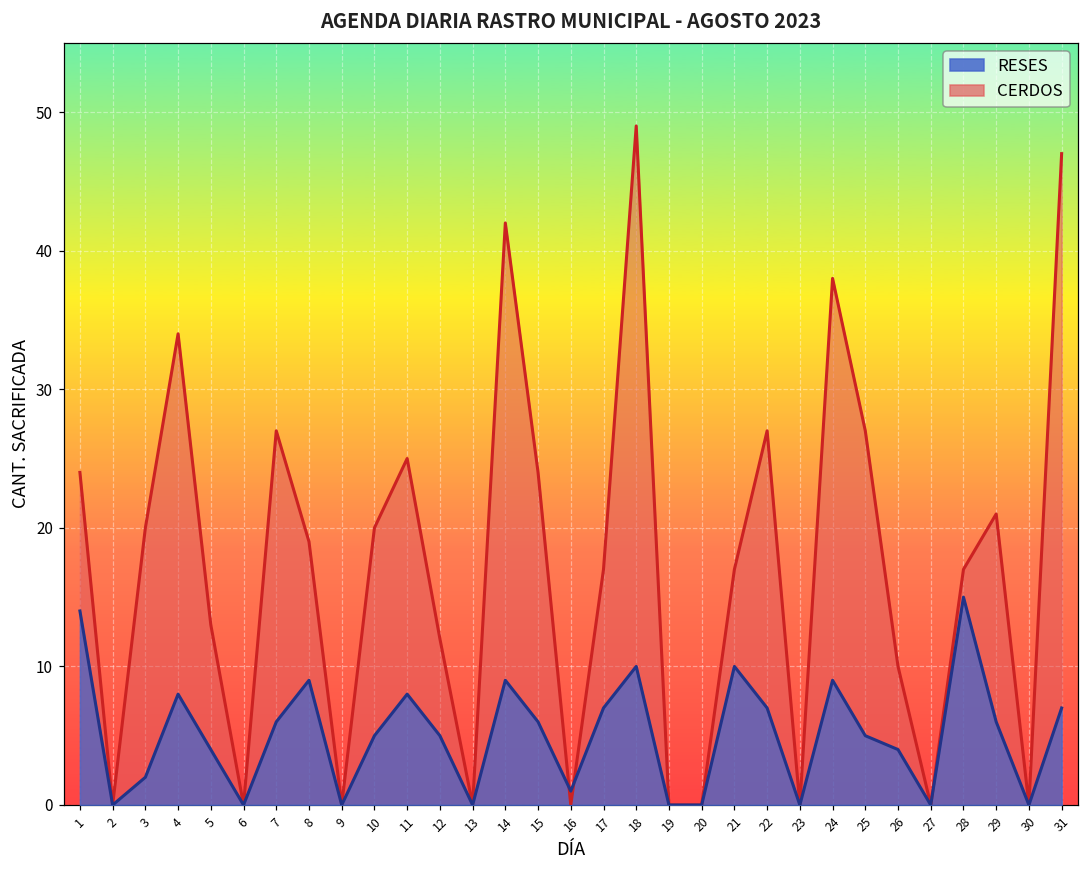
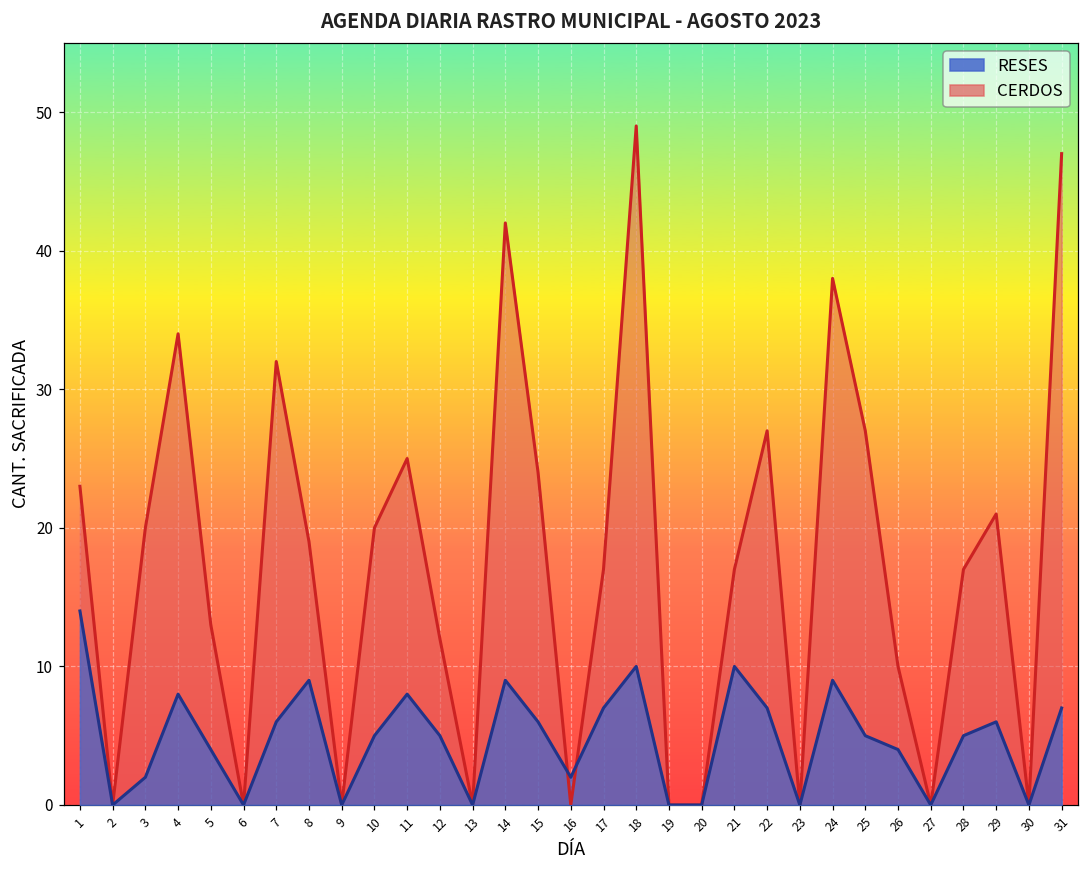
  {
    "CERDOS": {
-     "1": 24,
+     "1": 23,
      "3": 20,
      "4": 34,
      "5": 13,
-     "7": 27,
+     "7": 32,
      "8": 19,
      "10": 20,
      "11": 25,
      "12": 12,
      "14": 42,
      "15": 24,
      "16": 0,
      "17": 17,
      "18": 49,
      "21": 17,
      "22": 27,
      "24": 38,
      "25": 27,
      "26": 10,
      "28": 17,
      "29": 21,
      "31": 47
    },
    "RESES": {
      "1": 14,
      "3": 2,
      "4": 8,
      "5": 4,
      "7": 6,
      "8": 9,
      "10": 5,
      "11": 8,
      "12": 5,
      "14": 9,
      "15": 6,
-     "16": 1,
+     "16": 2,
      "17": 7,
      "18": 10,
      "21": 10,
      "22": 7,
      "24": 9,
      "25": 5,
      "26": 4,
-     "28": 15,
+     "28": 5,
      "29": 6,
      "31": 7
    }
  }
